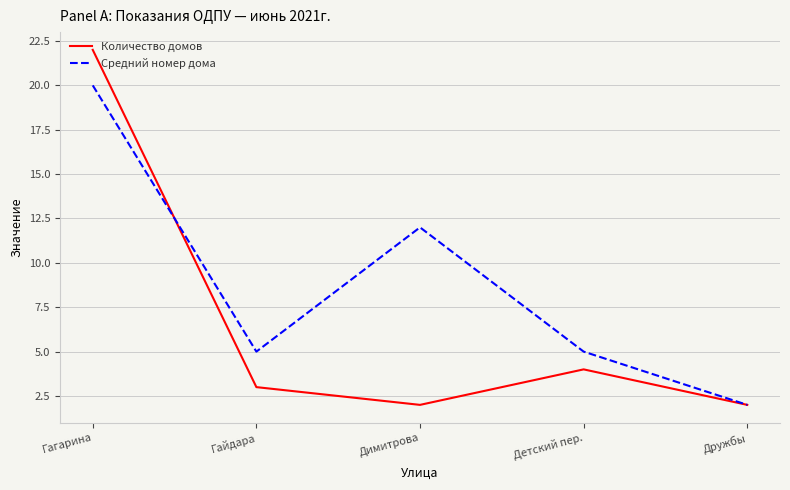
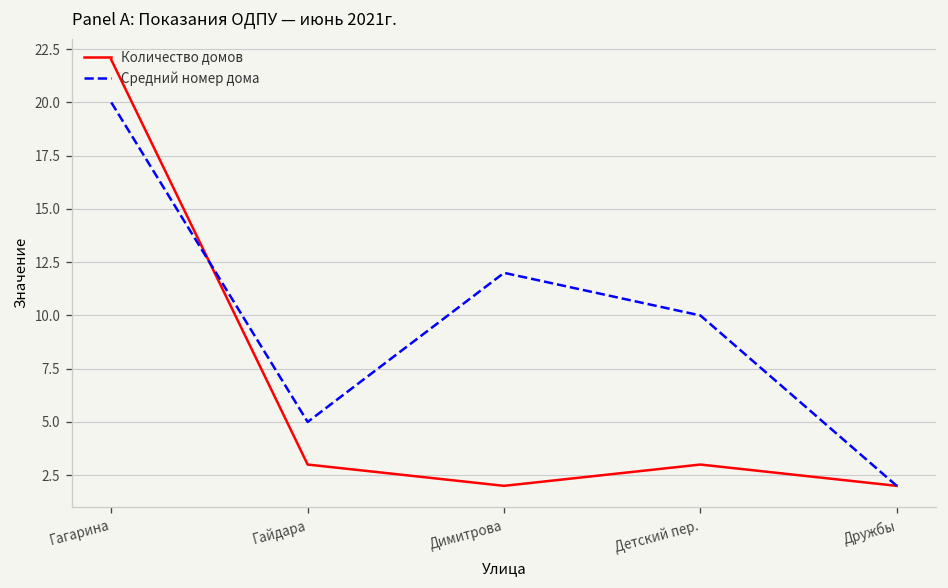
  {
    "Количество домов": {
      "Гагарина": 22,
      "Гайдара": 3,
      "Димитрова": 2,
-     "Детский пер.": 4
+     "Детский пер.": 3
    },
    "Средний номер дома": {
      "Гагарина": 20,
      "Гайдара": 5,
      "Димитрова": 12,
-     "Детский пер.": 5
+     "Детский пер.": 10
    }
  }
